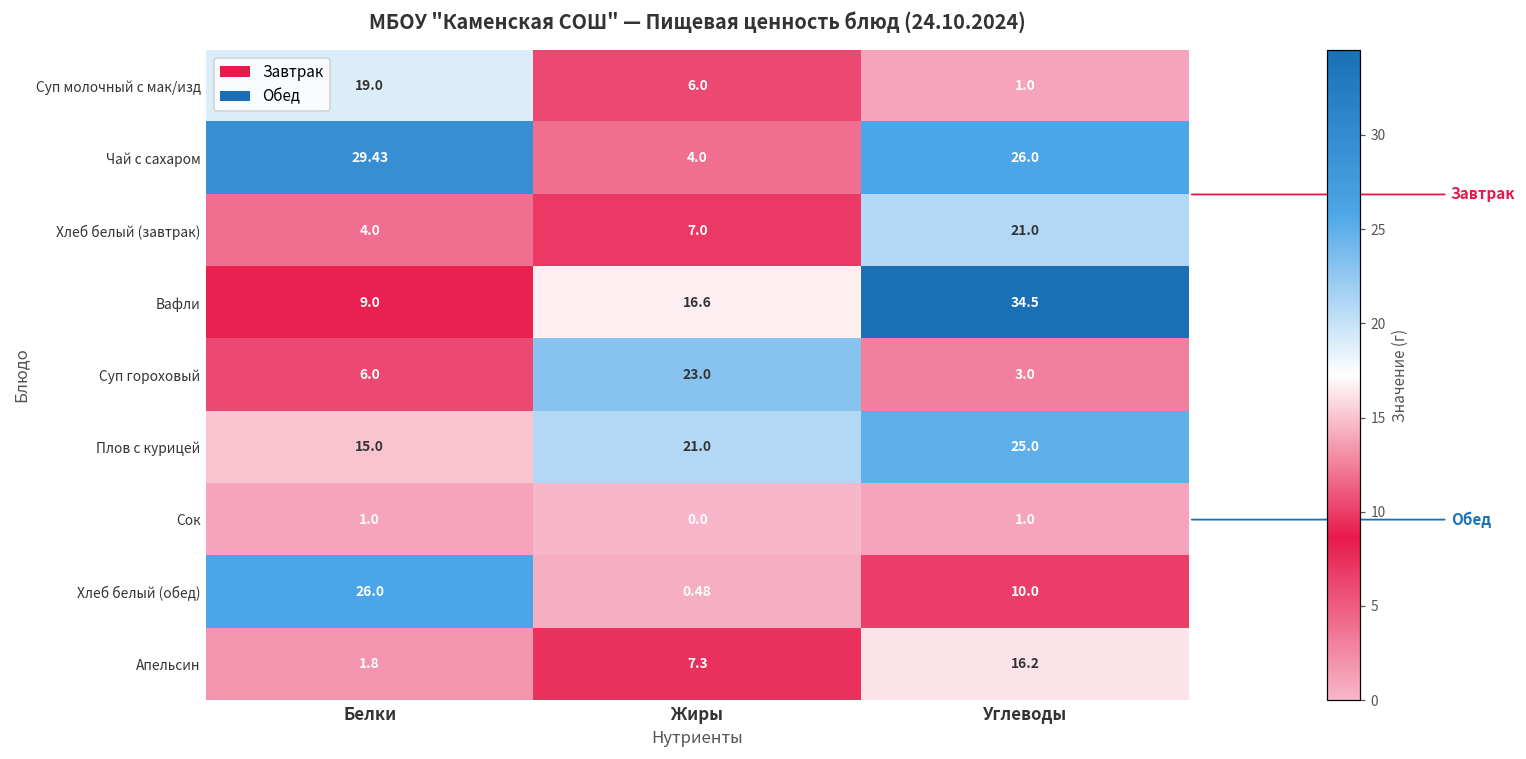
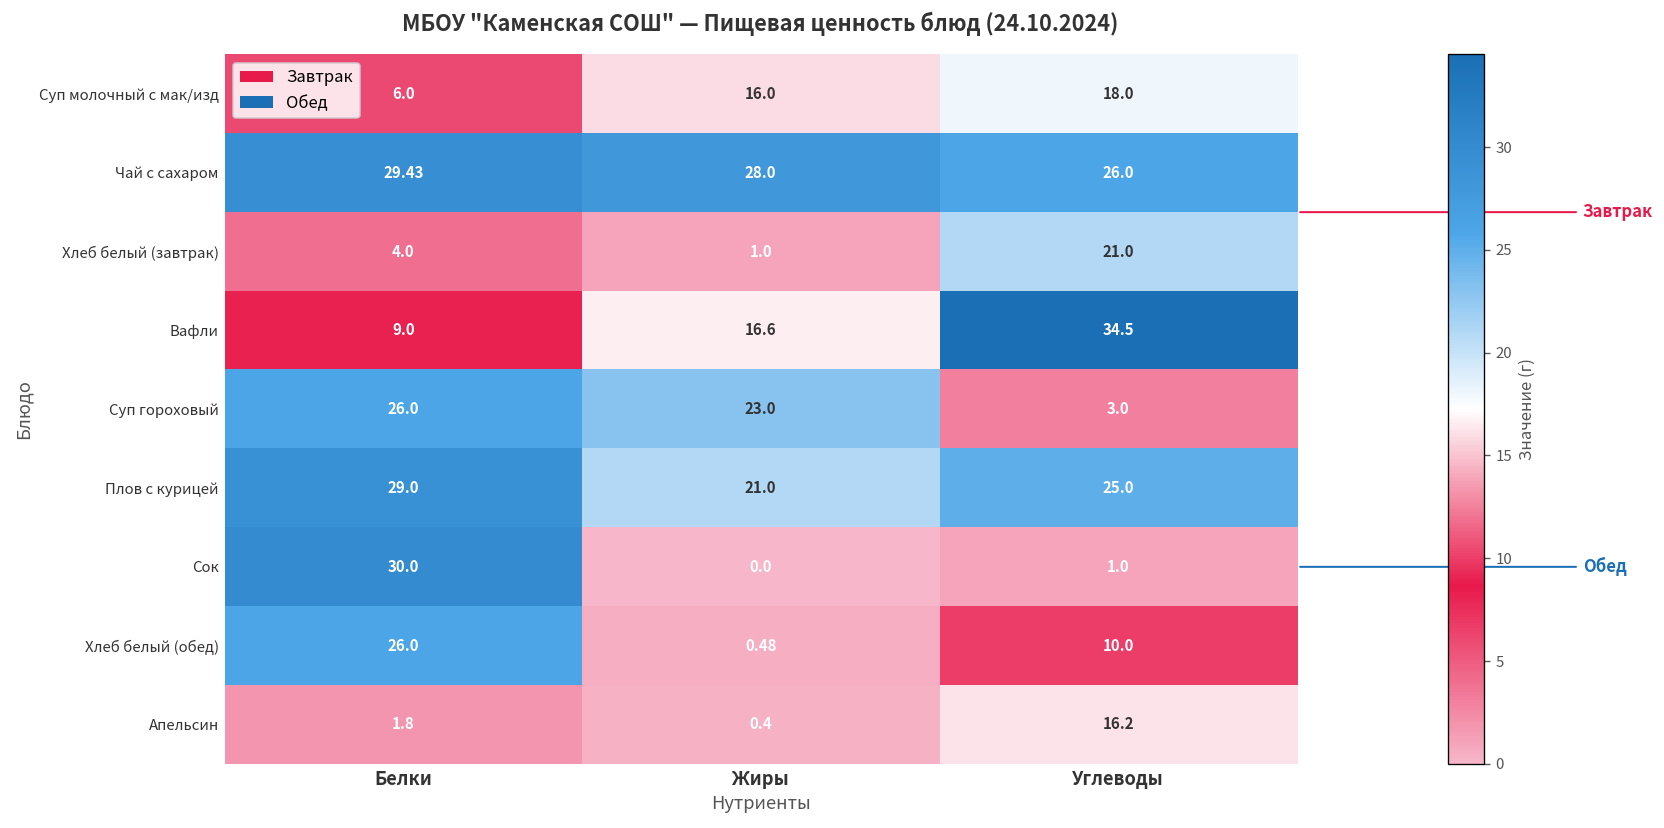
  {
    "Суп молочный с мак/изд": {
-     "Белки": 19.0,
-     "Жиры": 6.0,
-     "Углеводы": 1.0
+     "Белки": 6.0,
+     "Жиры": 16.0,
+     "Углеводы": 18.0
    },
    "Чай с сахаром": {
      "Белки": 29.43,
-     "Жиры": 4.0,
+     "Жиры": 28.0,
      "Углеводы": 26.0
    },
    "Хлеб белый (завтрак)": {
      "Белки": 4.0,
-     "Жиры": 7.0,
+     "Жиры": 1.0,
      "Углеводы": 21.0
    },
    "Вафли": {
      "Белки": 9.0,
      "Жиры": 16.6,
      "Углеводы": 34.5
    },
    "Суп гороховый": {
-     "Белки": 6.0,
+     "Белки": 26.0,
      "Жиры": 23.0,
      "Углеводы": 3.0
    },
    "Плов с курицей": {
-     "Белки": 15.0,
+     "Белки": 29.0,
      "Жиры": 21.0,
      "Углеводы": 25.0
    },
    "Сок": {
-     "Белки": 1.0,
+     "Белки": 30.0,
      "Жиры": 0.0,
      "Углеводы": 1.0
    },
    "Хлеб белый (обед)": {
      "Белки": 26.0,
      "Жиры": 0.48,
      "Углеводы": 10.0
    },
    "Апельсин": {
      "Белки": 1.8,
-     "Жиры": 7.3,
+     "Жиры": 0.4,
      "Углеводы": 16.2
    }
  }
